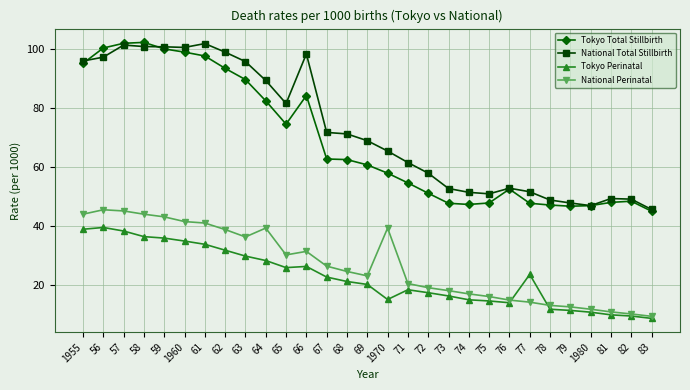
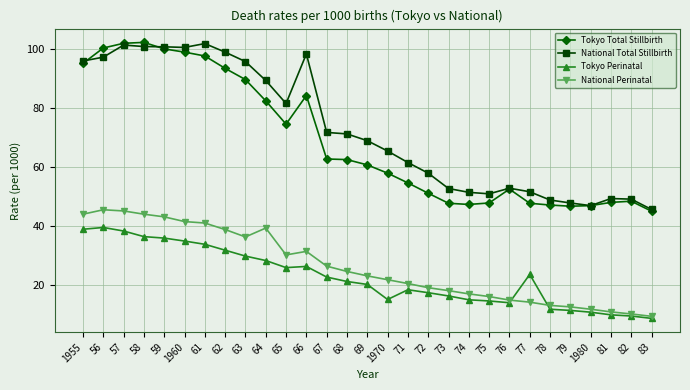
  {
    "Tokyo Perinatal": {
      "1955": 39,
      "56": 39,
      "57": 38,
      "58": 36,
      "59": 36,
      "1960": 35,
      "61": 34,
      "62": 32,
      "63": 30,
      "64": 28,
      "65": 26,
      "66": 26,
      "67": 23,
      "68": 21,
      "69": 20,
      "1970": 15,
      "71": 18,
      "72": 17,
      "73": 16,
      "74": 15,
      "75": 15,
      "76": 14,
      "77": 24,
      "78": 12,
      "79": 11,
      "1980": 11,
      "81": 10
    },
    "National Perinatal": {
      "1955": 44,
      "56": 45,
      "57": 45,
      "58": 44,
      "59": 43,
      "1960": 41,
      "61": 41,
      "62": 39,
      "63": 36,
      "64": 39,
      "65": 30,
      "66": 31,
      "67": 26,
      "68": 25,
      "69": 23,
-     "1970": 39,
+     "1970": 22,
      "71": 20,
      "72": 19,
      "73": 18,
      "74": 17,
      "75": 16,
      "76": 15,
      "77": 14,
      "78": 13,
      "79": 13,
      "1980": 12,
      "81": 11
    }
  }
